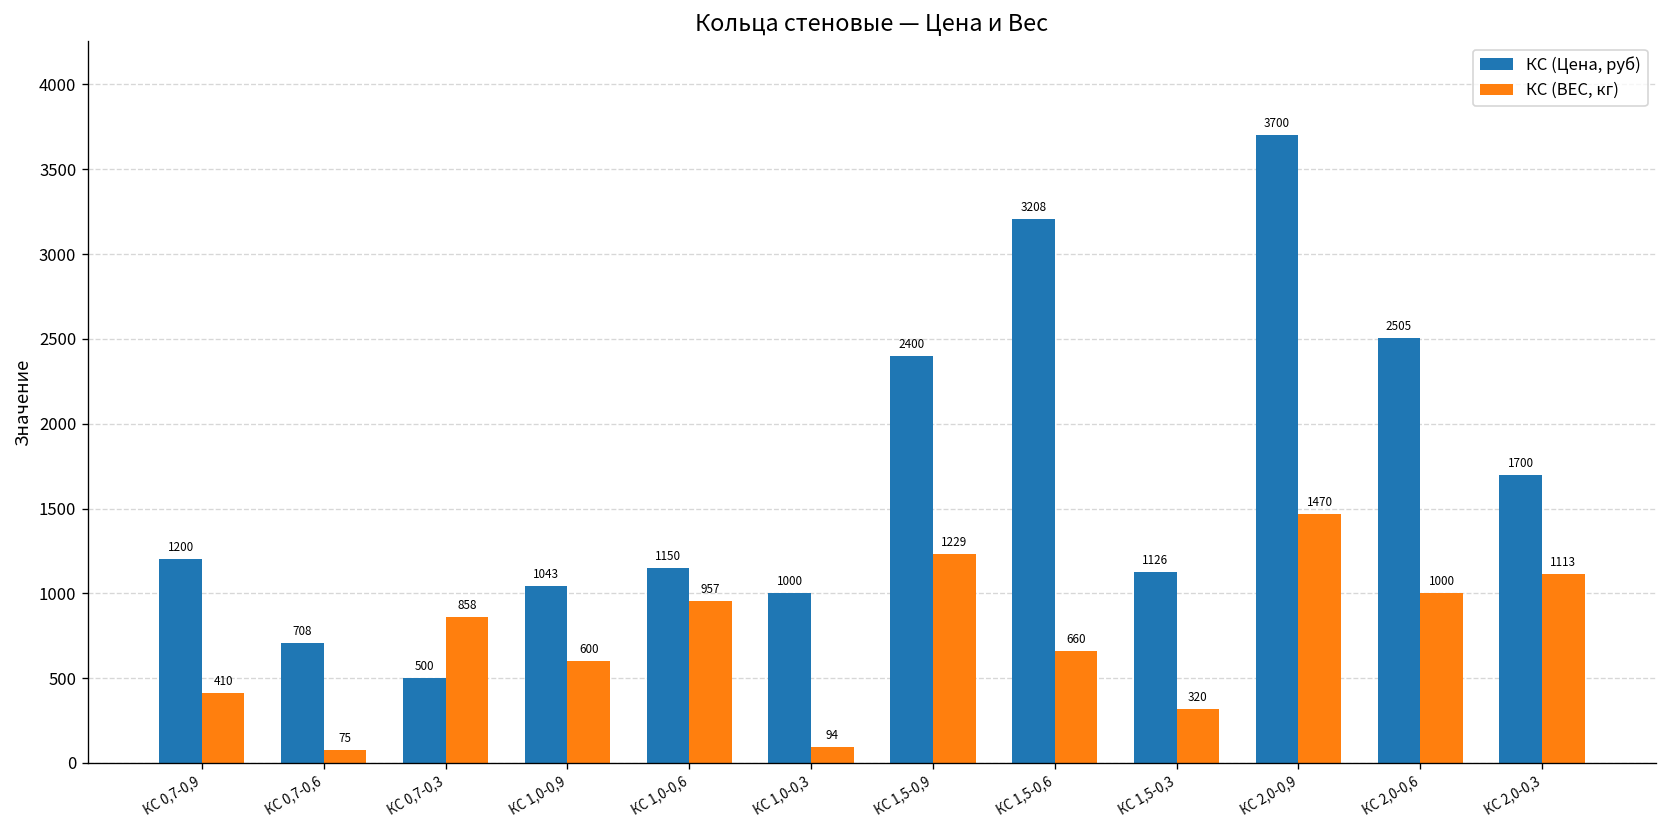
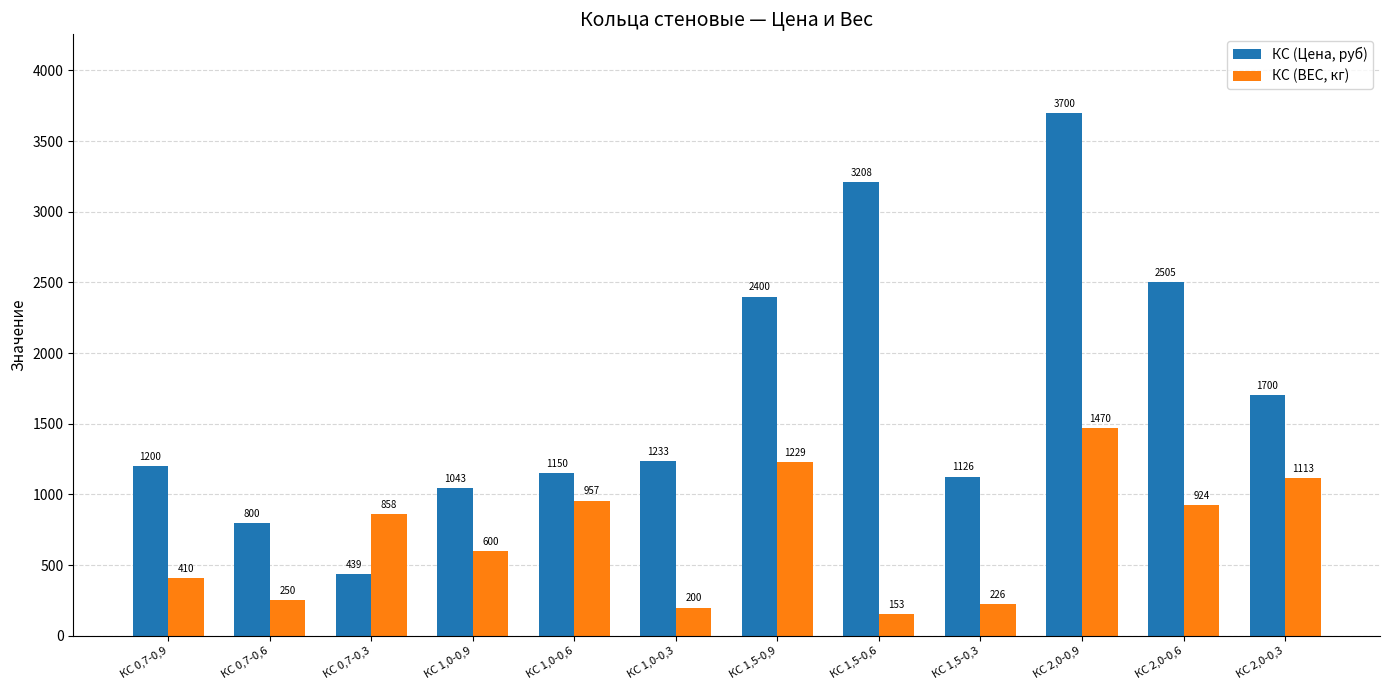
  {
    "КС (Цена, руб)": {
      "КС 0,7-0,9": 1200,
-     "КС 0,7-0,6": 708,
-     "КС 0,7-0,3": 500,
+     "КС 0,7-0,6": 800,
+     "КС 0,7-0,3": 439,
      "КС 1,0-0,9": 1043,
      "КС 1,0-0,6": 1150,
-     "КС 1,0-0,3": 1000,
+     "КС 1,0-0,3": 1233,
      "КС 1,5-0,9": 2400,
      "КС 1,5-0,6": 3208,
      "КС 1,5-0,3": 1126,
      "КС 2,0-0,9": 3700,
      "КС 2,0-0,6": 2505,
      "КС 2,0-0,3": 1700
    },
    "КС (ВЕС, кг)": {
      "КС 0,7-0,9": 410,
-     "КС 0,7-0,6": 75,
+     "КС 0,7-0,6": 250,
      "КС 0,7-0,3": 858,
      "КС 1,0-0,9": 600,
      "КС 1,0-0,6": 957,
-     "КС 1,0-0,3": 94,
+     "КС 1,0-0,3": 200,
      "КС 1,5-0,9": 1229,
-     "КС 1,5-0,6": 660,
-     "КС 1,5-0,3": 320,
+     "КС 1,5-0,6": 153,
+     "КС 1,5-0,3": 226,
      "КС 2,0-0,9": 1470,
-     "КС 2,0-0,6": 1000,
+     "КС 2,0-0,6": 924,
      "КС 2,0-0,3": 1113
    }
  }
